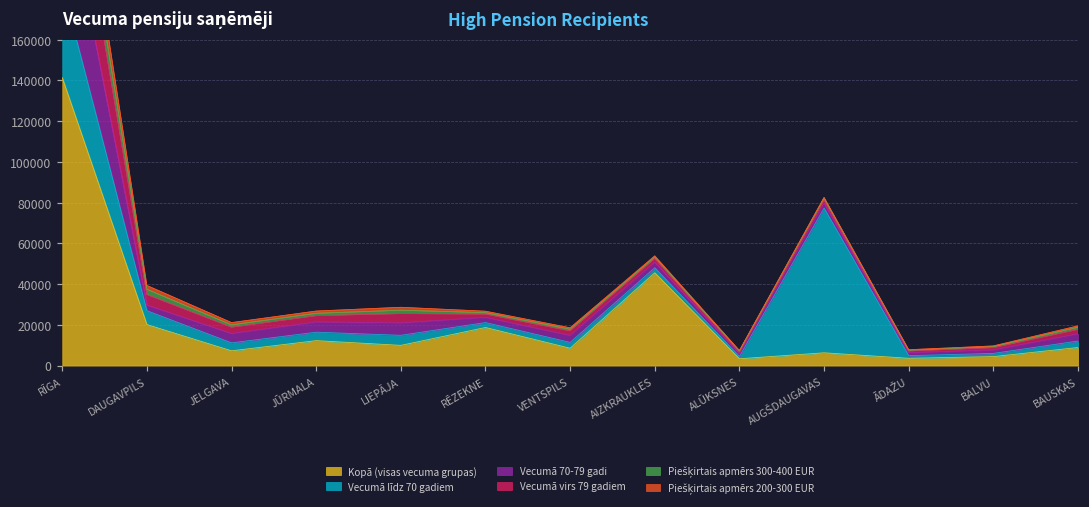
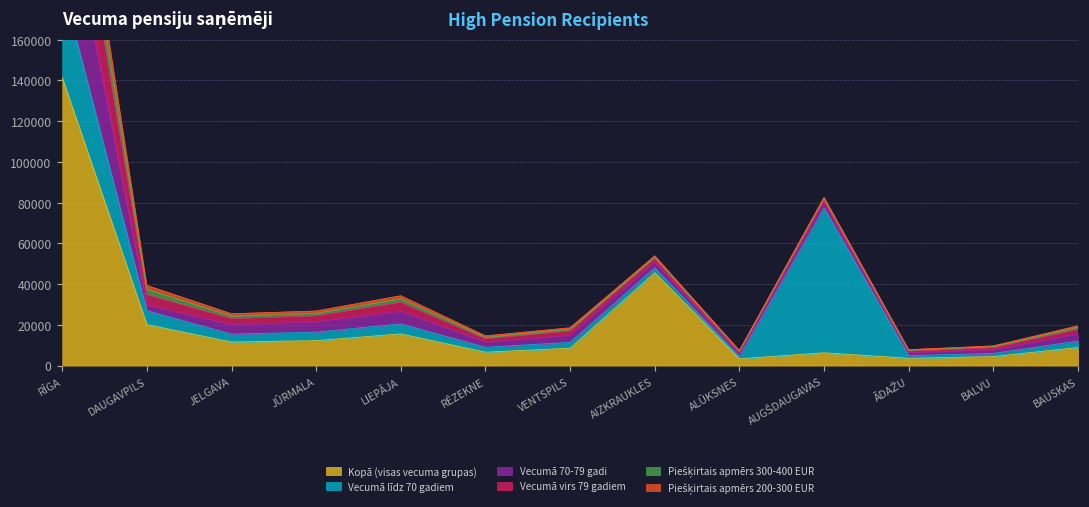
  {
    "Kopā (visas vecuma grupas)": {
      "RĪGA": 141000,
      "DAUGAVPILS": 20000,
-     "JELGAVA": 7000,
+     "JELGAVA": 12000,
      "JŪRMALA": 12000,
-     "LIEPĀJA": 10000,
-     "RĒZEKNE": 19000,
+     "LIEPĀJA": 16000,
+     "RĒZEKNE": 7000,
      "VENTSPILS": 9000,
      "AIZKRAUKLES": 46000,
      "AUGŠDAUGAVAS": 6000,
      "BALVU": 4000,
      "BAUSKAS": 9000
    },
    "Vecumā līdz 70 gadiem": {
      "DAUGAVPILS": 7000,
      "JELGAVA": 4000,
      "JŪRMALA": 4000,
      "LIEPĀJA": 5000,
      "RĒZEKNE": 2000,
      "VENTSPILS": 3000,
      "AIZKRAUKLES": 2000,
      "AUGŠDAUGAVAS": 71000,
      "BALVU": 2000,
      "BAUSKAS": 3000
    },
    "Vecumā 70-79 gadi": {
      "DAUGAVPILS": 3000,
      "JELGAVA": 5000,
      "JŪRMALA": 5000,
      "LIEPĀJA": 6000,
      "RĒZEKNE": 3000,
      "VENTSPILS": 3000,
      "AIZKRAUKLES": 3000,
      "AUGŠDAUGAVAS": 2000,
      "BAUSKAS": 4000
    },
    "Vecumā virs 79 gadiem": {
      "DAUGAVPILS": 5000,
      "LIEPĀJA": 5000
    },
    "Piešķirtais apmērs 300-400 EUR": {
      "DAUGAVPILS": 3000,
      "LIEPĀJA": 2000
    },
    "Piešķirtais apmērs 200-300 EUR": {
      "DAUGAVPILS": 2000,
      "LIEPĀJA": 1000
    }
  }
